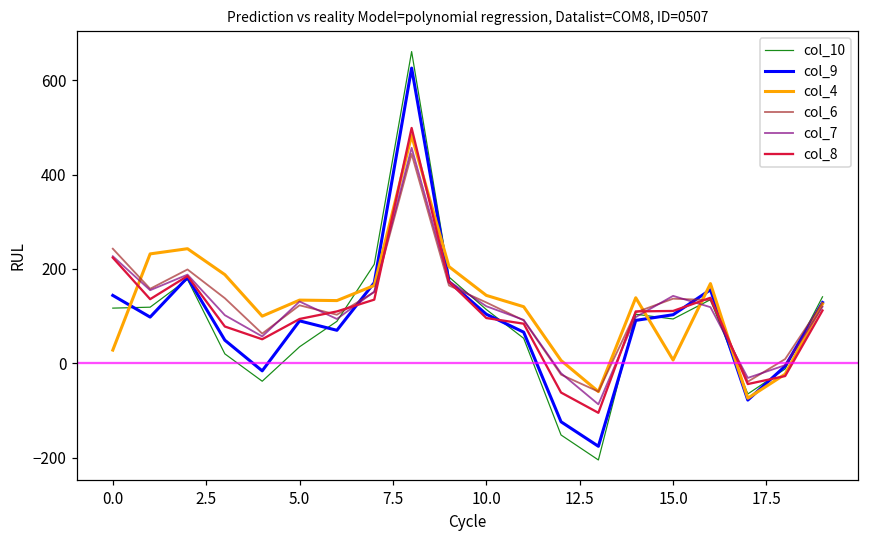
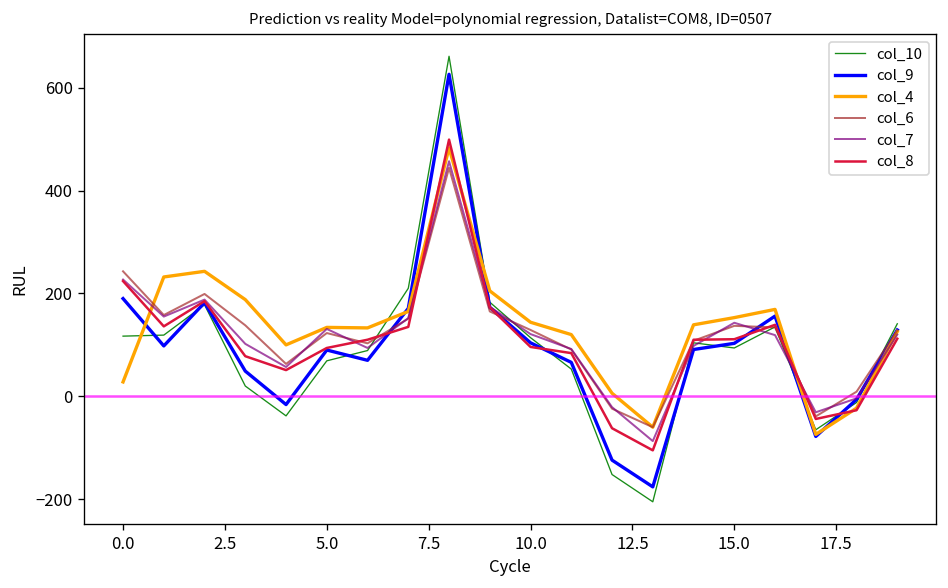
  {
    "col_10": {
      "0.0": 120,
-     "5.0": 40,
+     "5.0": 70,
      "10.0": 110,
      "15.0": 90
    },
    "col_9": {
-     "0.0": 140,
+     "0.0": 190,
      "10.0": 100,
      "15.0": 100
    },
    "col_4": {
      "0.0": 30,
      "10.0": 140,
-     "15.0": 10
+     "15.0": 150
    },
    "col_6": {
      "0.0": 240,
      "5.0": 120,
      "10.0": 130
    },
    "col_7": {
      "10.0": 120
    },
    "col_8": {
      "10.0": 100,
      "15.0": 110
    }
  }
